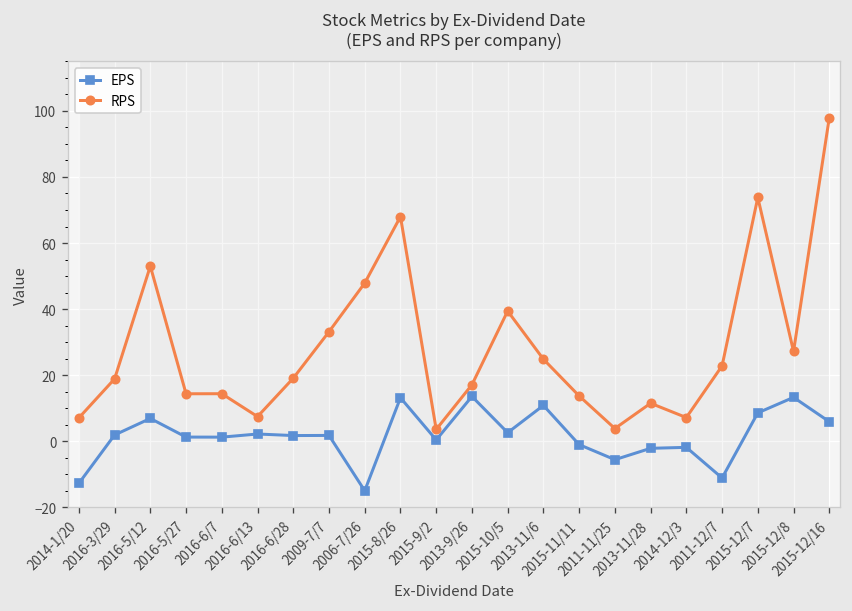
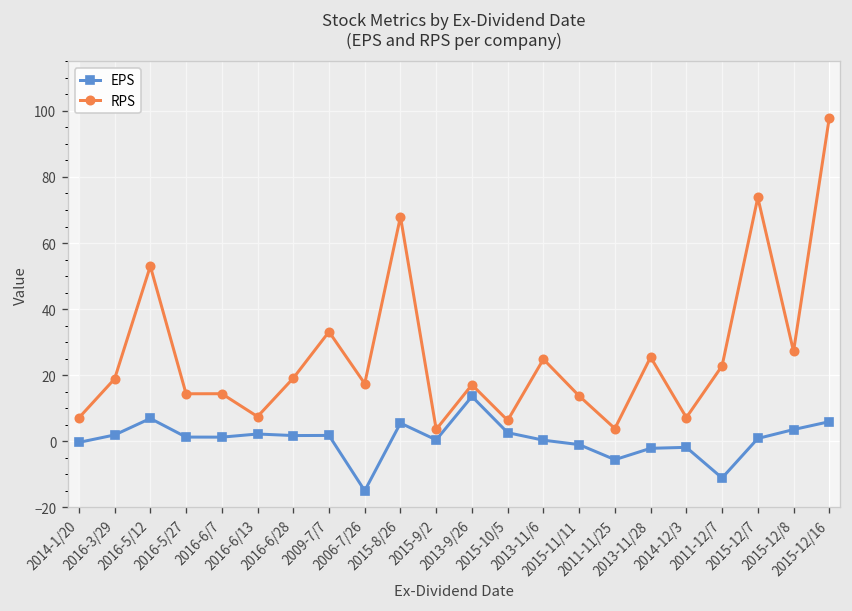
  {
    "EPS": {
-     "2014-1/20": -13,
+     "2014-1/20": 0,
      "2016-3/29": 2,
      "2016-5/12": 7,
      "2016-5/27": 1,
      "2016-6/7": 1,
      "2016-6/13": 2,
      "2016-6/28": 2,
      "2009-7/7": 2,
      "2006-7/26": -15,
-     "2015-8/26": 13,
+     "2015-8/26": 5,
      "2015-9/2": 0,
      "2013-9/26": 14,
      "2015-10/5": 3,
-     "2013-11/6": 11,
+     "2013-11/6": 0,
      "2015-11/11": -1,
      "2011-11/25": -6,
      "2013-11/28": -2,
      "2014-12/3": -2,
      "2011-12/7": -11,
-     "2015-12/7": 9,
-     "2015-12/8": 13,
+     "2015-12/7": 1,
+     "2015-12/8": 4,
      "2015-12/16": 6
    },
    "RPS": {
      "2014-1/20": 7,
      "2016-3/29": 19,
      "2016-5/12": 53,
      "2016-5/27": 14,
      "2016-6/7": 14,
      "2016-6/13": 7,
      "2016-6/28": 19,
      "2009-7/7": 33,
-     "2006-7/26": 48,
+     "2006-7/26": 17,
      "2015-8/26": 68,
      "2015-9/2": 4,
      "2013-9/26": 17,
-     "2015-10/5": 39,
+     "2015-10/5": 6,
      "2013-11/6": 25,
      "2015-11/11": 14,
      "2011-11/25": 4,
-     "2013-11/28": 11,
+     "2013-11/28": 25,
      "2014-12/3": 7,
      "2011-12/7": 23,
      "2015-12/7": 74,
      "2015-12/8": 27,
      "2015-12/16": 98
    }
  }
